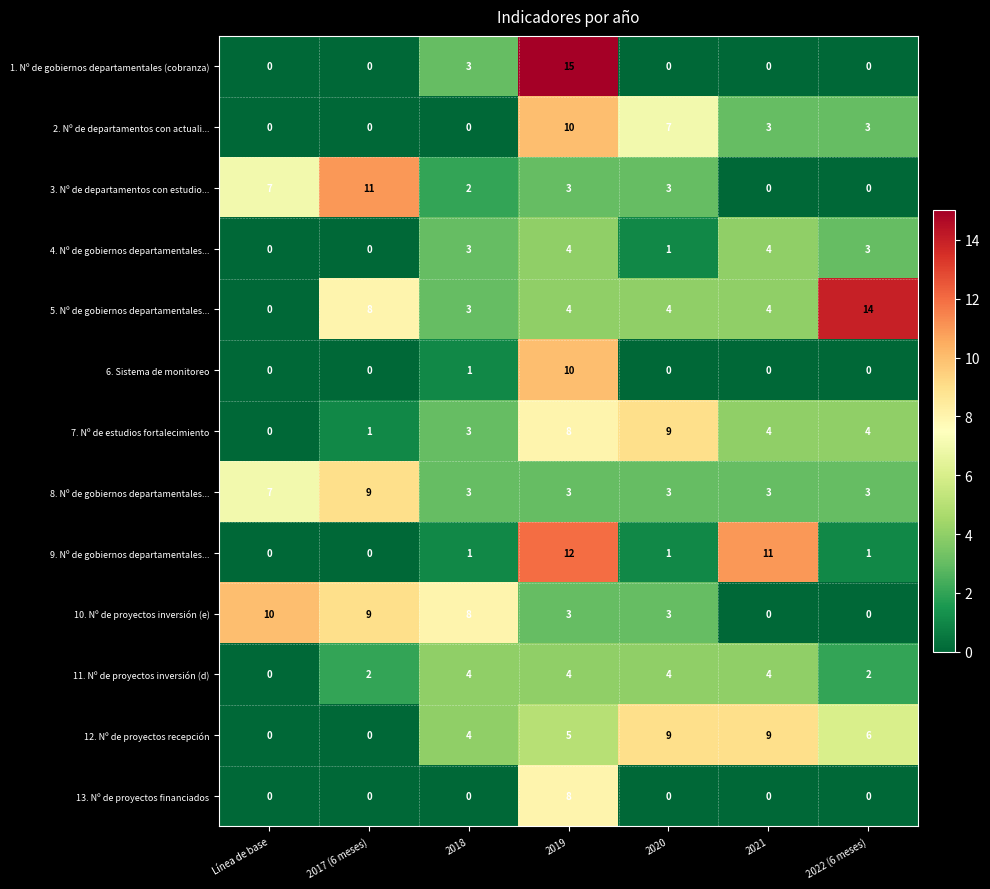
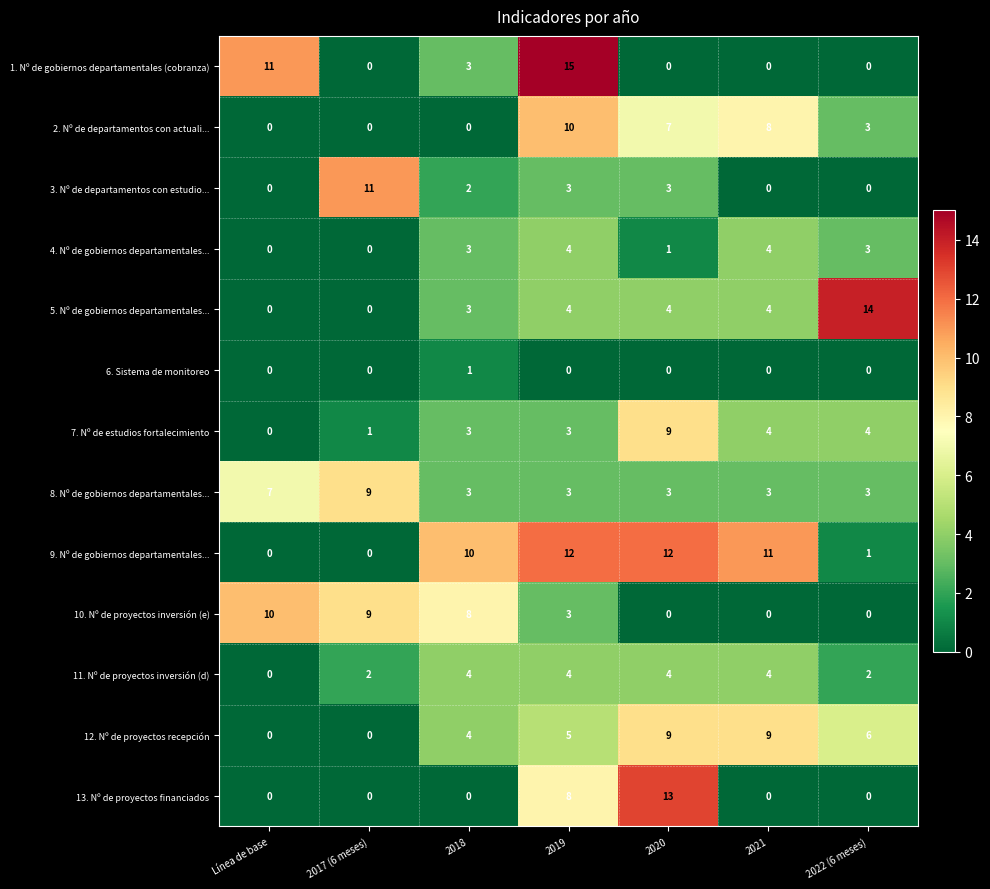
  {
    "1. Nº de gobiernos departamentales (cobranza)": {
-     "Línea de base": 0,
+     "Línea de base": 11,
      "2017 (6 meses)": 0,
      "2018": 3,
      "2019": 15,
      "2020": 0,
      "2021": 0,
      "2022 (6 meses)": 0
    },
    "2. Nº de departamentos con actuali...": {
      "Línea de base": 0,
      "2017 (6 meses)": 0,
      "2018": 0,
      "2019": 10,
      "2020": 7,
-     "2021": 3,
+     "2021": 8,
      "2022 (6 meses)": 3
    },
    "3. Nº de departamentos con estudio...": {
-     "Línea de base": 7,
+     "Línea de base": 0,
      "2017 (6 meses)": 11,
      "2018": 2,
      "2019": 3,
      "2020": 3,
      "2021": 0,
      "2022 (6 meses)": 0
    },
    "4. Nº de gobiernos departamentales...": {
      "Línea de base": 0,
      "2017 (6 meses)": 0,
      "2018": 3,
      "2019": 4,
      "2020": 1,
      "2021": 4,
      "2022 (6 meses)": 3
    },
    "5. Nº de gobiernos departamentales...": {
      "Línea de base": 0,
-     "2017 (6 meses)": 8,
+     "2017 (6 meses)": 0,
      "2018": 3,
      "2019": 4,
      "2020": 4,
      "2021": 4,
      "2022 (6 meses)": 14
    },
    "6. Sistema de monitoreo": {
      "Línea de base": 0,
      "2017 (6 meses)": 0,
      "2018": 1,
-     "2019": 10,
+     "2019": 0,
      "2020": 0,
      "2021": 0,
      "2022 (6 meses)": 0
    },
    "7. Nº de estudios fortalecimiento": {
      "Línea de base": 0,
      "2017 (6 meses)": 1,
      "2018": 3,
-     "2019": 8,
+     "2019": 3,
      "2020": 9,
      "2021": 4,
      "2022 (6 meses)": 4
    },
    "8. Nº de gobiernos departamentales...": {
      "Línea de base": 7,
      "2017 (6 meses)": 9,
      "2018": 3,
      "2019": 3,
      "2020": 3,
      "2021": 3,
      "2022 (6 meses)": 3
    },
    "9. Nº de gobiernos departamentales...": {
      "Línea de base": 0,
      "2017 (6 meses)": 0,
-     "2018": 1,
+     "2018": 10,
      "2019": 12,
-     "2020": 1,
+     "2020": 12,
      "2021": 11,
      "2022 (6 meses)": 1
    },
    "10. Nº de proyectos inversión (e)": {
      "Línea de base": 10,
      "2017 (6 meses)": 9,
      "2018": 8,
      "2019": 3,
-     "2020": 3,
+     "2020": 0,
      "2021": 0,
      "2022 (6 meses)": 0
    },
    "11. Nº de proyectos inversión (d)": {
      "Línea de base": 0,
      "2017 (6 meses)": 2,
      "2018": 4,
      "2019": 4,
      "2020": 4,
      "2021": 4,
      "2022 (6 meses)": 2
    },
    "12. Nº de proyectos recepción": {
      "Línea de base": 0,
      "2017 (6 meses)": 0,
      "2018": 4,
      "2019": 5,
      "2020": 9,
      "2021": 9,
      "2022 (6 meses)": 6
    },
    "13. Nº de proyectos financiados": {
      "Línea de base": 0,
      "2017 (6 meses)": 0,
      "2018": 0,
      "2019": 8,
-     "2020": 0,
+     "2020": 13,
      "2021": 0,
      "2022 (6 meses)": 0
    }
  }
